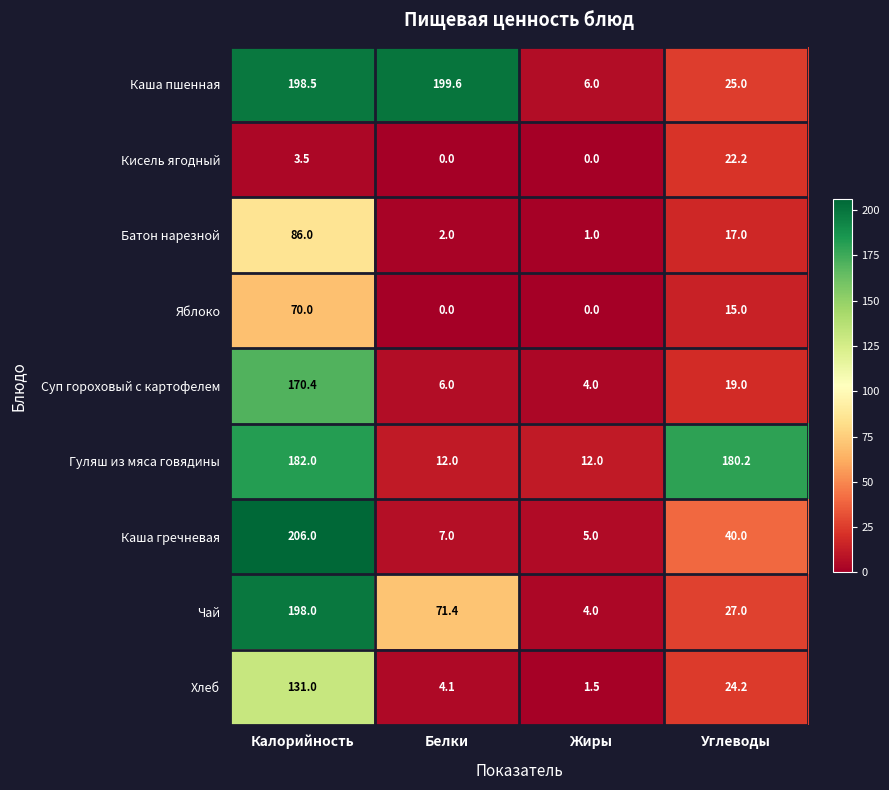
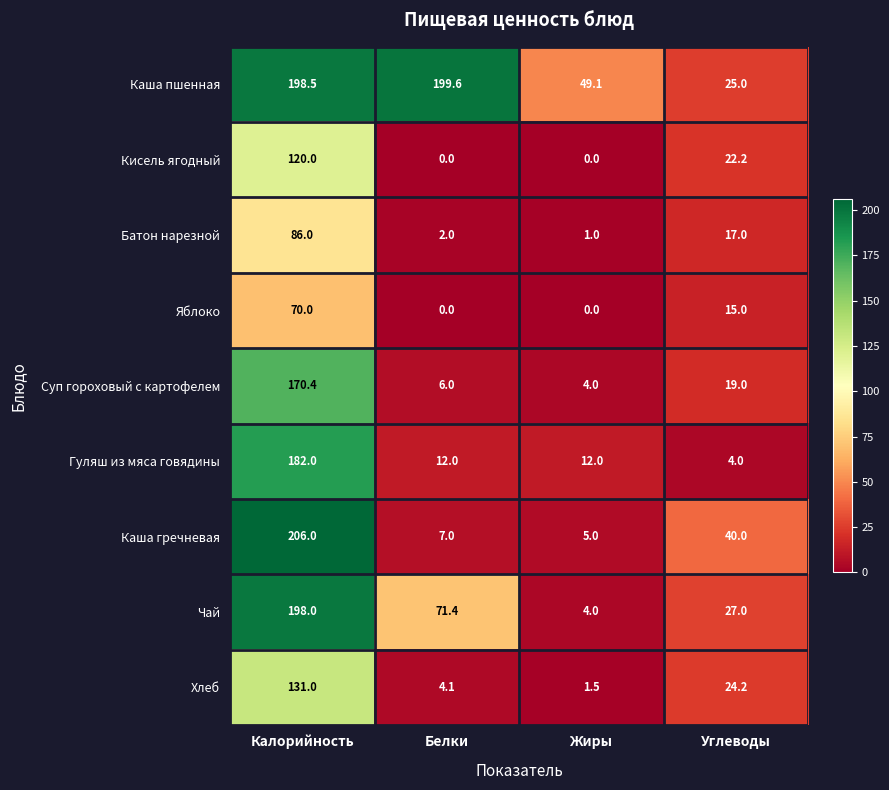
  {
    "Каша пшенная": {
      "Калорийность": 198.5,
      "Белки": 199.6,
-     "Жиры": 6.0,
+     "Жиры": 49.1,
      "Углеводы": 25.0
    },
    "Кисель ягодный": {
-     "Калорийность": 3.5,
+     "Калорийность": 120.0,
      "Белки": 0.0,
      "Жиры": 0.0,
      "Углеводы": 22.2
    },
    "Батон нарезной": {
      "Калорийность": 86.0,
      "Белки": 2.0,
      "Жиры": 1.0,
      "Углеводы": 17.0
    },
    "Яблоко": {
      "Калорийность": 70.0,
      "Белки": 0.0,
      "Жиры": 0.0,
      "Углеводы": 15.0
    },
    "Суп гороховый с картофелем": {
      "Калорийность": 170.4,
      "Белки": 6.0,
      "Жиры": 4.0,
      "Углеводы": 19.0
    },
    "Гуляш из мяса говядины": {
      "Калорийность": 182.0,
      "Белки": 12.0,
      "Жиры": 12.0,
-     "Углеводы": 180.2
+     "Углеводы": 4.0
    },
    "Каша гречневая": {
      "Калорийность": 206.0,
      "Белки": 7.0,
      "Жиры": 5.0,
      "Углеводы": 40.0
    },
    "Чай": {
      "Калорийность": 198.0,
      "Белки": 71.4,
      "Жиры": 4.0,
      "Углеводы": 27.0
    },
    "Хлеб": {
      "Калорийность": 131.0,
      "Белки": 4.1,
      "Жиры": 1.5,
      "Углеводы": 24.2
    }
  }
